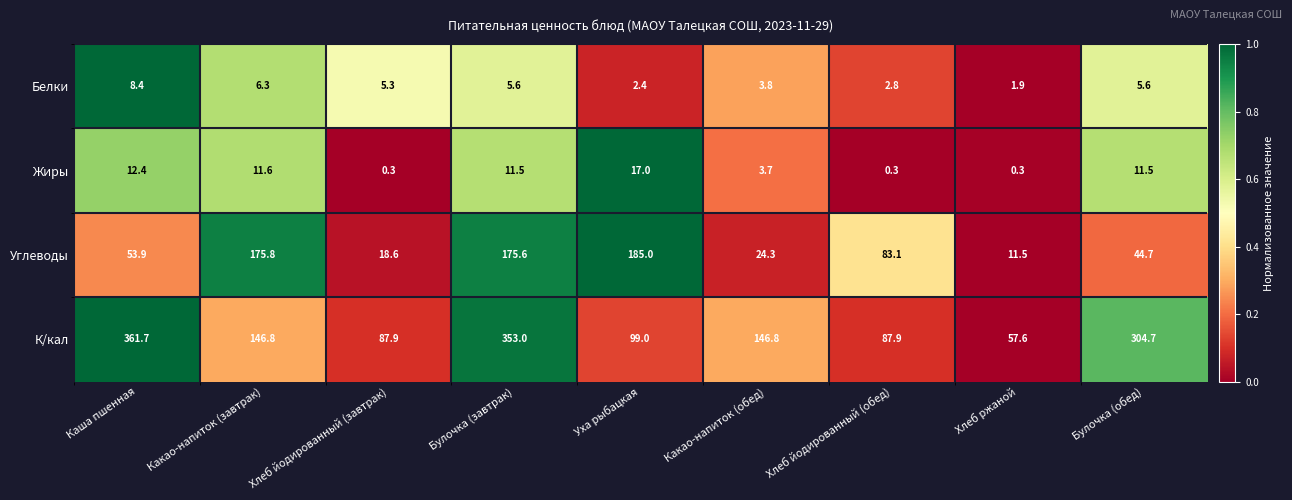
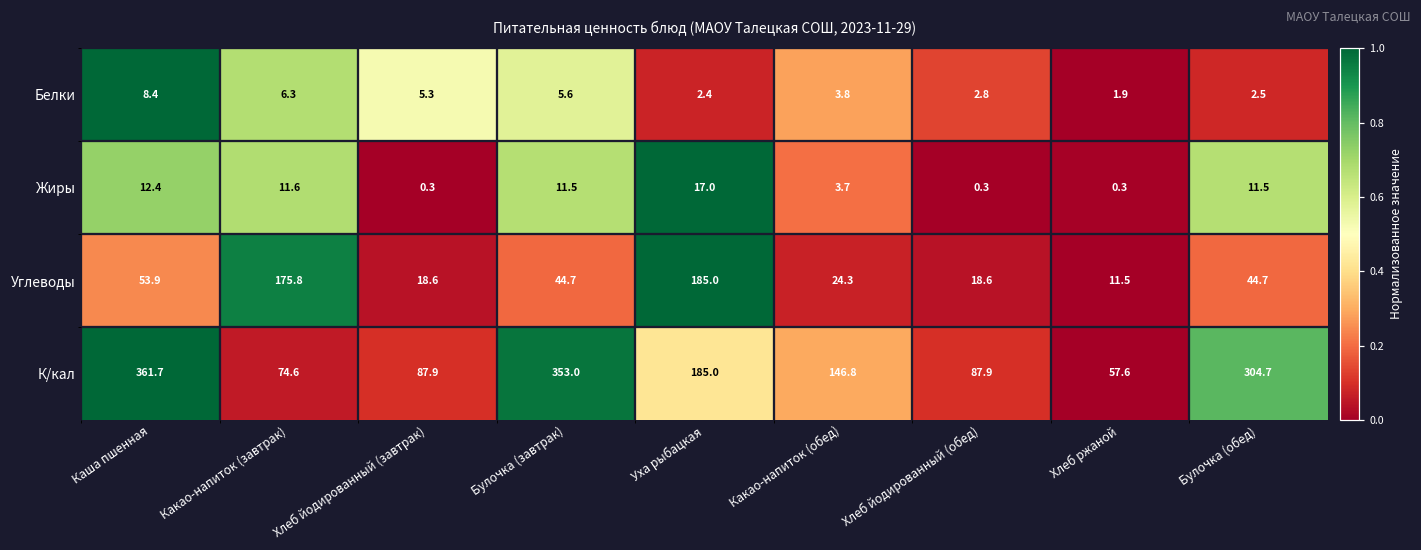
  {
    "Белки": {
      "Каша пшенная": 8.4,
      "Какао-напиток (завтрак)": 6.3,
      "Хлеб йодированный (завтрак)": 5.3,
      "Булочка (завтрак)": 5.6,
      "Уха рыбацкая": 2.4,
      "Какао-напиток (обед)": 3.8,
      "Хлеб йодированный (обед)": 2.8,
      "Хлеб ржаной": 1.9,
-     "Булочка (обед)": 5.6
+     "Булочка (обед)": 2.5
    },
    "Жиры": {
      "Каша пшенная": 12.4,
      "Какао-напиток (завтрак)": 11.6,
      "Хлеб йодированный (завтрак)": 0.3,
      "Булочка (завтрак)": 11.5,
      "Уха рыбацкая": 17.0,
      "Какао-напиток (обед)": 3.7,
      "Хлеб йодированный (обед)": 0.3,
      "Хлеб ржаной": 0.3,
      "Булочка (обед)": 11.5
    },
    "Углеводы": {
      "Каша пшенная": 53.9,
      "Какао-напиток (завтрак)": 175.8,
      "Хлеб йодированный (завтрак)": 18.6,
-     "Булочка (завтрак)": 175.6,
+     "Булочка (завтрак)": 44.7,
      "Уха рыбацкая": 185.0,
      "Какао-напиток (обед)": 24.3,
-     "Хлеб йодированный (обед)": 83.1,
+     "Хлеб йодированный (обед)": 18.6,
      "Хлеб ржаной": 11.5,
      "Булочка (обед)": 44.7
    },
    "К/кал": {
      "Каша пшенная": 361.7,
-     "Какао-напиток (завтрак)": 146.8,
+     "Какао-напиток (завтрак)": 74.6,
      "Хлеб йодированный (завтрак)": 87.9,
      "Булочка (завтрак)": 353.0,
-     "Уха рыбацкая": 99.0,
+     "Уха рыбацкая": 185.0,
      "Какао-напиток (обед)": 146.8,
      "Хлеб йодированный (обед)": 87.9,
      "Хлеб ржаной": 57.6,
      "Булочка (обед)": 304.7
    }
  }
